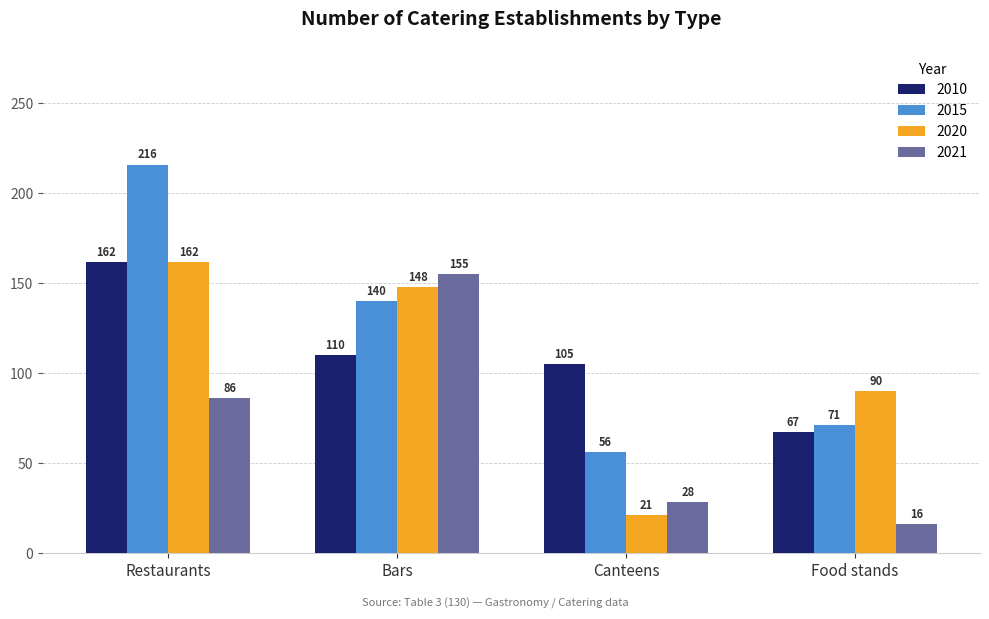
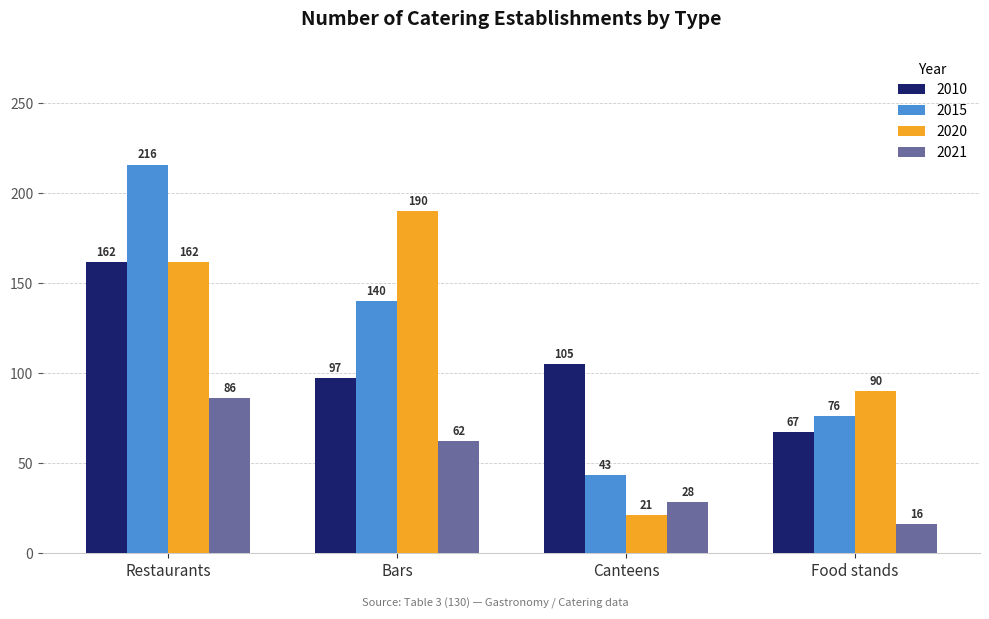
  {
    "2010": {
      "Restaurants": 162,
-     "Bars": 110,
+     "Bars": 97,
      "Canteens": 105,
      "Food stands": 67
    },
    "2015": {
      "Restaurants": 216,
      "Bars": 140,
-     "Canteens": 56,
-     "Food stands": 71
+     "Canteens": 43,
+     "Food stands": 76
    },
    "2020": {
      "Restaurants": 162,
-     "Bars": 148,
+     "Bars": 190,
      "Canteens": 21,
      "Food stands": 90
    },
    "2021": {
      "Restaurants": 86,
-     "Bars": 155,
+     "Bars": 62,
      "Canteens": 28,
      "Food stands": 16
    }
  }
